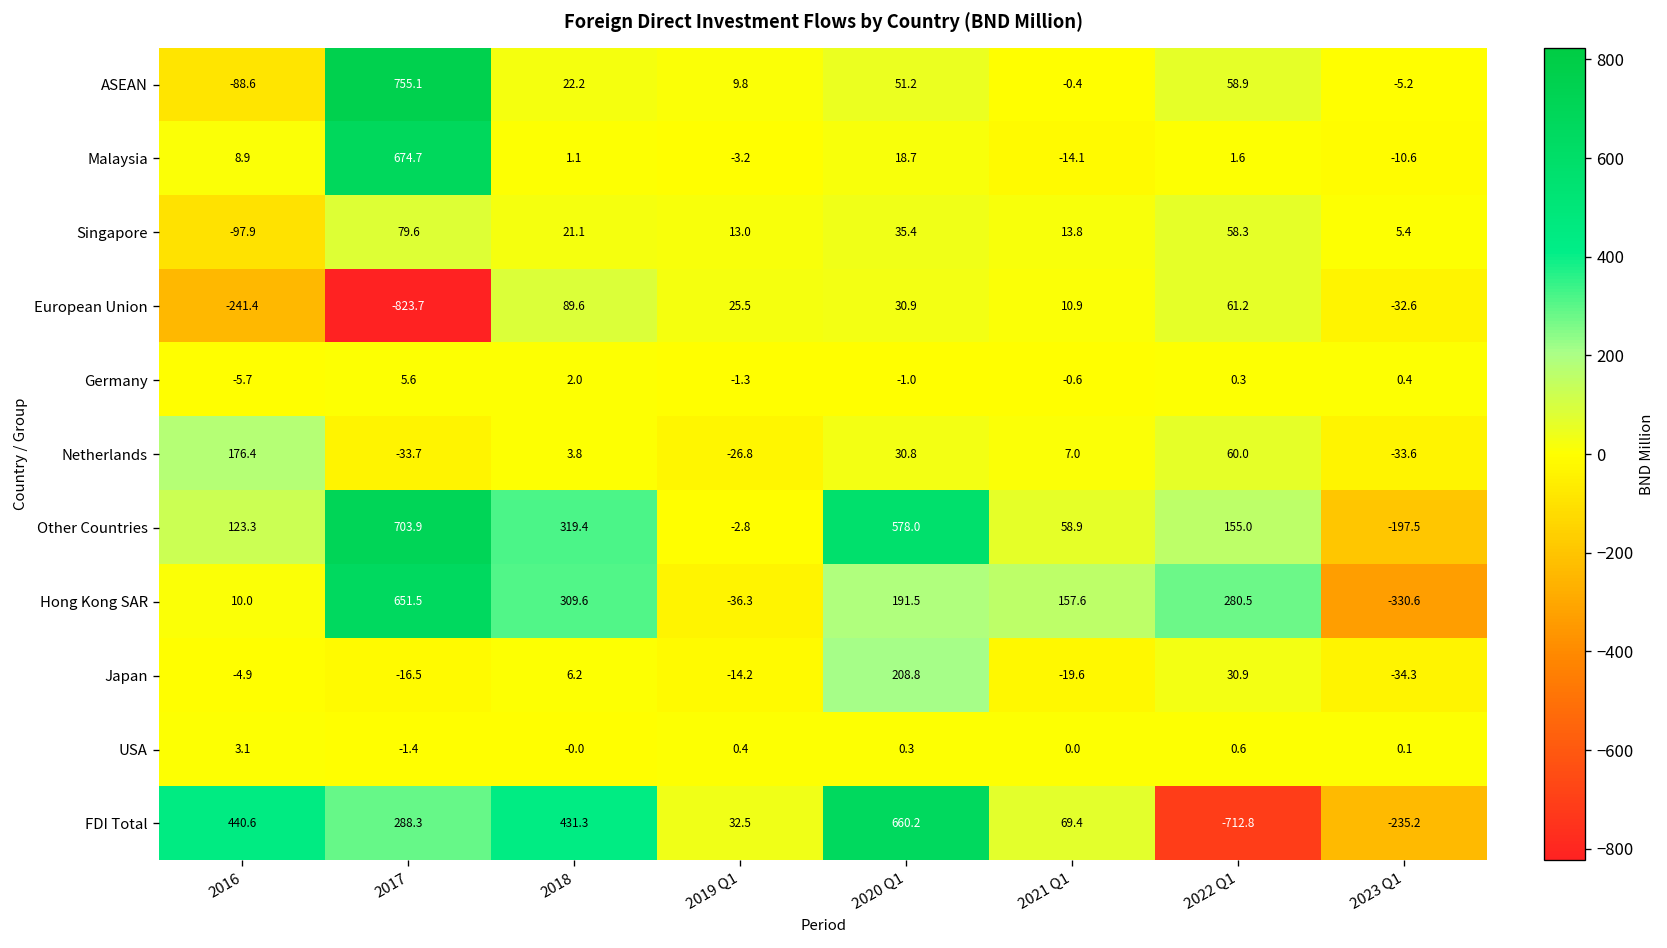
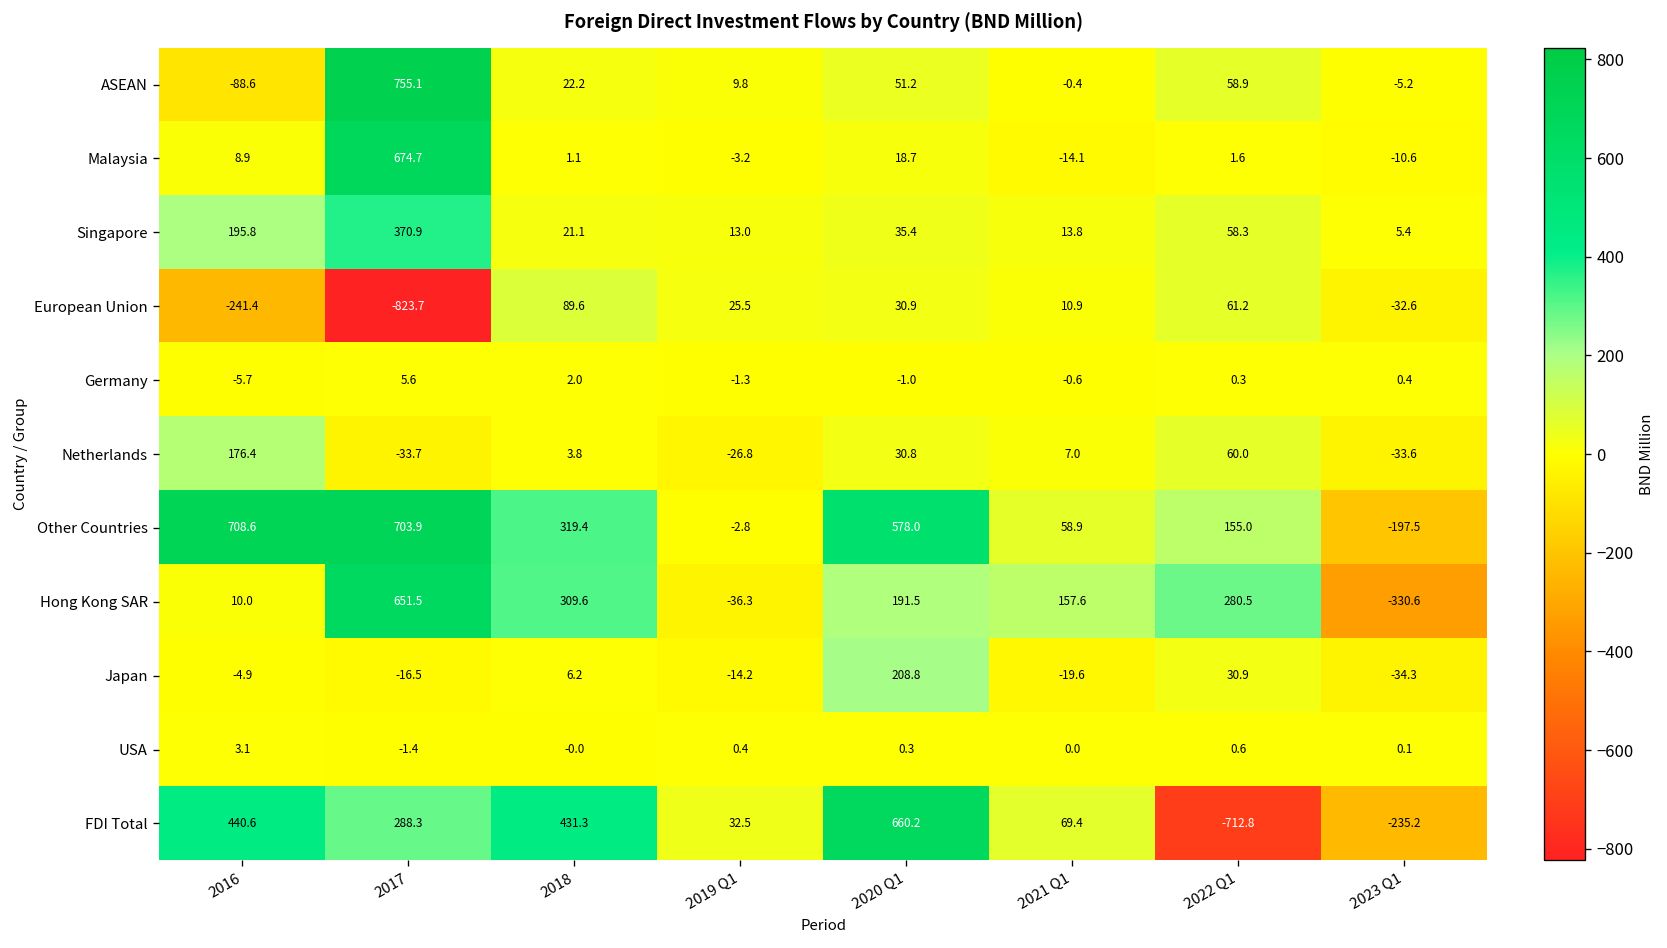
  {
    "ASEAN": {
      "2016": -88.6,
      "2017": 755.1,
      "2018": 22.2,
      "2019 Q1": 9.8,
      "2020 Q1": 51.2,
      "2021 Q1": -0.4,
      "2022 Q1": 58.9,
      "2023 Q1": -5.2
    },
    "Malaysia": {
      "2016": 8.9,
      "2017": 674.7,
      "2018": 1.1,
      "2019 Q1": -3.2,
      "2020 Q1": 18.7,
      "2021 Q1": -14.1,
      "2022 Q1": 1.6,
      "2023 Q1": -10.6
    },
    "Singapore": {
-     "2016": -97.9,
-     "2017": 79.6,
+     "2016": 195.8,
+     "2017": 370.9,
      "2018": 21.1,
      "2019 Q1": 13.0,
      "2020 Q1": 35.4,
      "2021 Q1": 13.8,
      "2022 Q1": 58.3,
      "2023 Q1": 5.4
    },
    "European Union": {
      "2016": -241.4,
      "2017": -823.7,
      "2018": 89.6,
      "2019 Q1": 25.5,
      "2020 Q1": 30.9,
      "2021 Q1": 10.9,
      "2022 Q1": 61.2,
      "2023 Q1": -32.6
    },
    "Germany": {
      "2016": -5.7,
      "2017": 5.6,
      "2018": 2.0,
      "2019 Q1": -1.3,
      "2020 Q1": -1.0,
      "2021 Q1": -0.6,
      "2022 Q1": 0.3,
      "2023 Q1": 0.4
    },
    "Netherlands": {
      "2016": 176.4,
      "2017": -33.7,
      "2018": 3.8,
      "2019 Q1": -26.8,
      "2020 Q1": 30.8,
      "2021 Q1": 7.0,
      "2022 Q1": 60.0,
      "2023 Q1": -33.6
    },
    "Other Countries": {
-     "2016": 123.3,
+     "2016": 708.6,
      "2017": 703.9,
      "2018": 319.4,
      "2019 Q1": -2.8,
      "2020 Q1": 578.0,
      "2021 Q1": 58.9,
      "2022 Q1": 155.0,
      "2023 Q1": -197.5
    },
    "Hong Kong SAR": {
      "2016": 10.0,
      "2017": 651.5,
      "2018": 309.6,
      "2019 Q1": -36.3,
      "2020 Q1": 191.5,
      "2021 Q1": 157.6,
      "2022 Q1": 280.5,
      "2023 Q1": -330.6
    },
    "Japan": {
      "2016": -4.9,
      "2017": -16.5,
      "2018": 6.2,
      "2019 Q1": -14.2,
      "2020 Q1": 208.8,
      "2021 Q1": -19.6,
      "2022 Q1": 30.9,
      "2023 Q1": -34.3
    },
    "USA": {
      "2016": 3.1,
      "2017": -1.4,
      "2018": -0.0,
      "2019 Q1": 0.4,
      "2020 Q1": 0.3,
      "2021 Q1": 0.0,
      "2022 Q1": 0.6,
      "2023 Q1": 0.1
    },
    "FDI Total": {
      "2016": 440.6,
      "2017": 288.3,
      "2018": 431.3,
      "2019 Q1": 32.5,
      "2020 Q1": 660.2,
      "2021 Q1": 69.4,
      "2022 Q1": -712.8,
      "2023 Q1": -235.2
    }
  }
